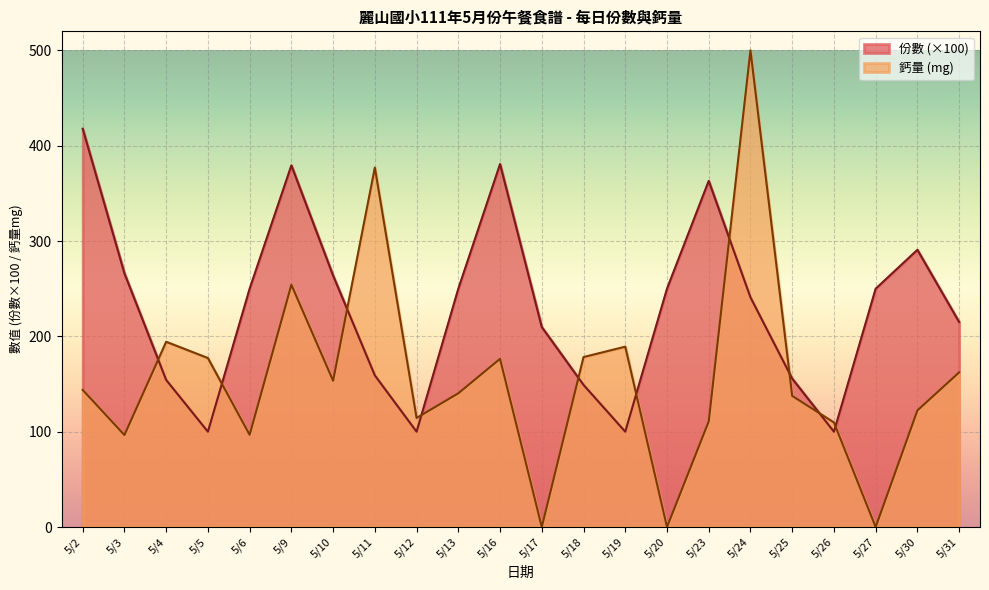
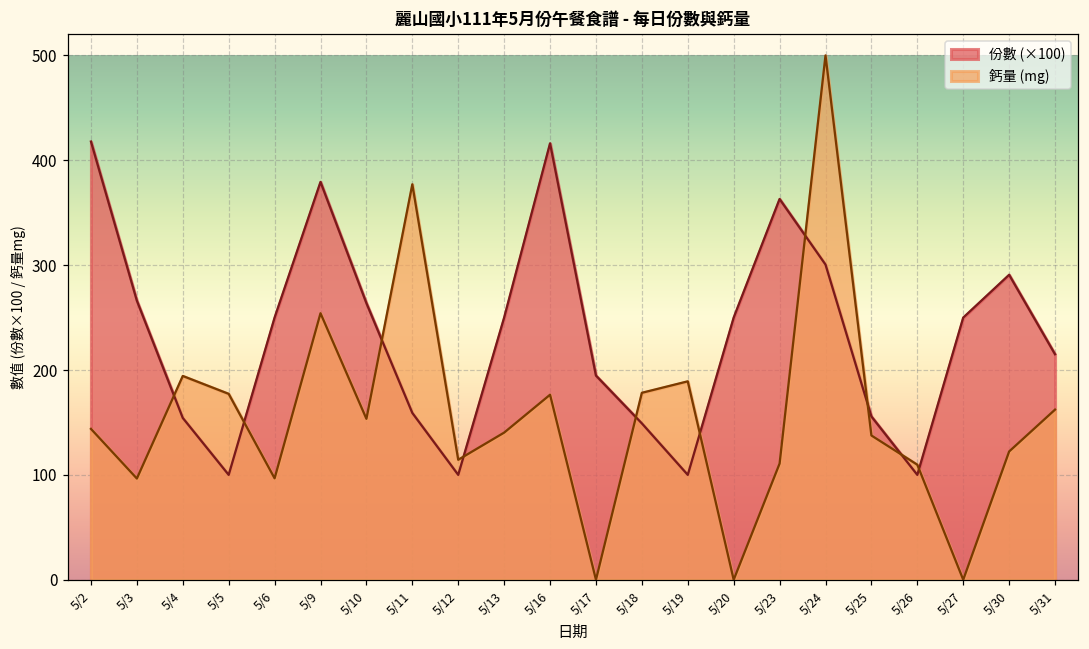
  {
    "份數 (×100)": {
      "5/2": 420,
      "5/3": 270,
      "5/4": 150,
      "5/5": 100,
      "5/6": 250,
      "5/9": 380,
      "5/10": 260,
      "5/11": 160,
      "5/12": 100,
      "5/13": 250,
-     "5/16": 380,
-     "5/17": 210,
+     "5/16": 420,
+     "5/17": 190,
      "5/18": 150,
      "5/19": 100,
      "5/20": 250,
      "5/23": 360,
-     "5/24": 240,
+     "5/24": 300,
      "5/25": 160,
      "5/26": 100,
      "5/27": 250,
      "5/30": 290,
      "5/31": 220
    },
    "鈣量 (mg)": {
      "5/2": 140,
      "5/3": 100,
      "5/4": 190,
      "5/5": 180,
      "5/6": 100,
      "5/9": 250,
      "5/10": 150,
      "5/11": 380,
      "5/12": 110,
      "5/13": 140,
      "5/16": 180,
      "5/17": 0,
      "5/18": 180,
      "5/19": 190,
      "5/20": 0,
      "5/23": 110,
      "5/24": 500,
      "5/25": 140,
      "5/26": 110,
      "5/27": 0,
      "5/30": 120,
      "5/31": 160
    }
  }
